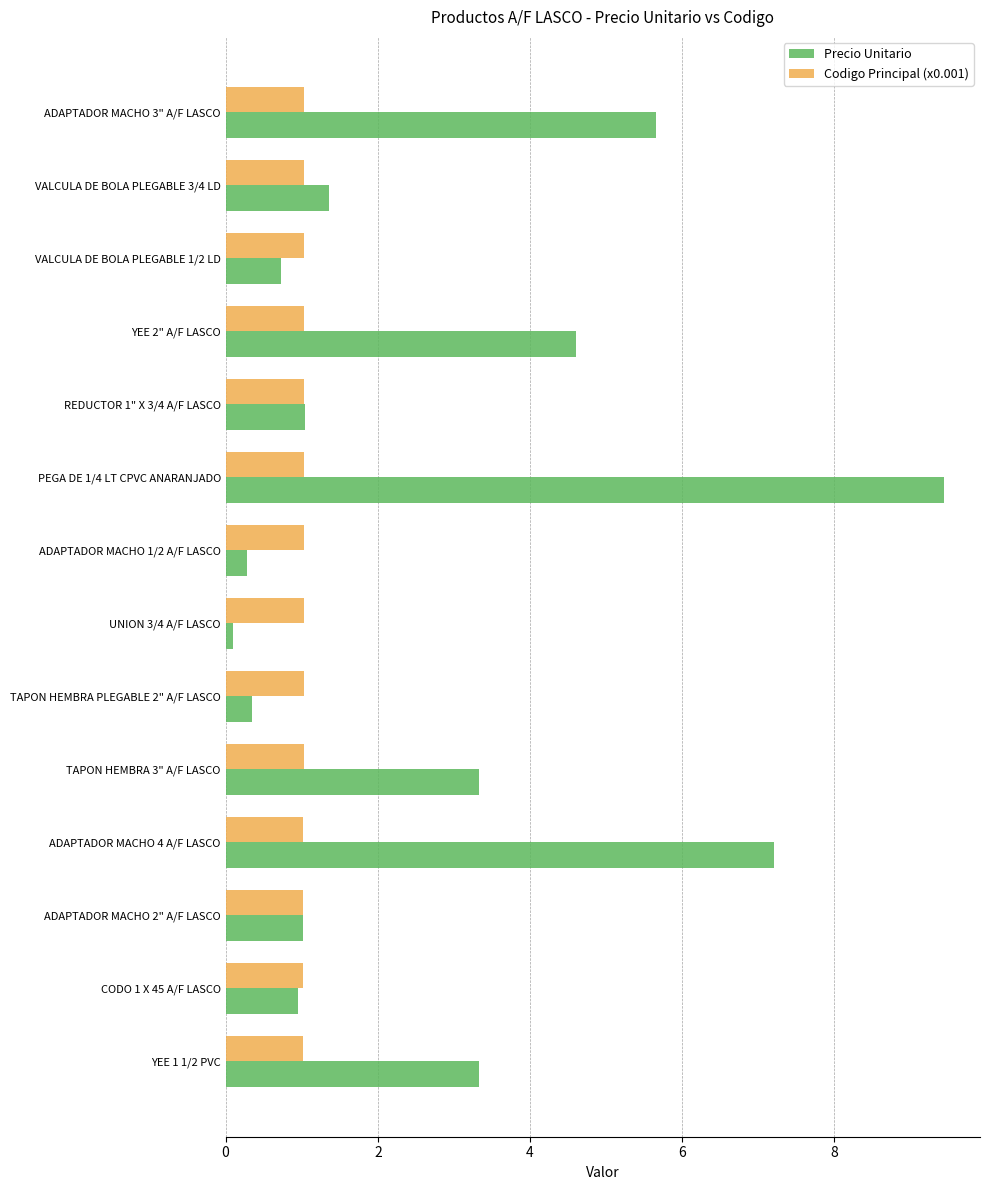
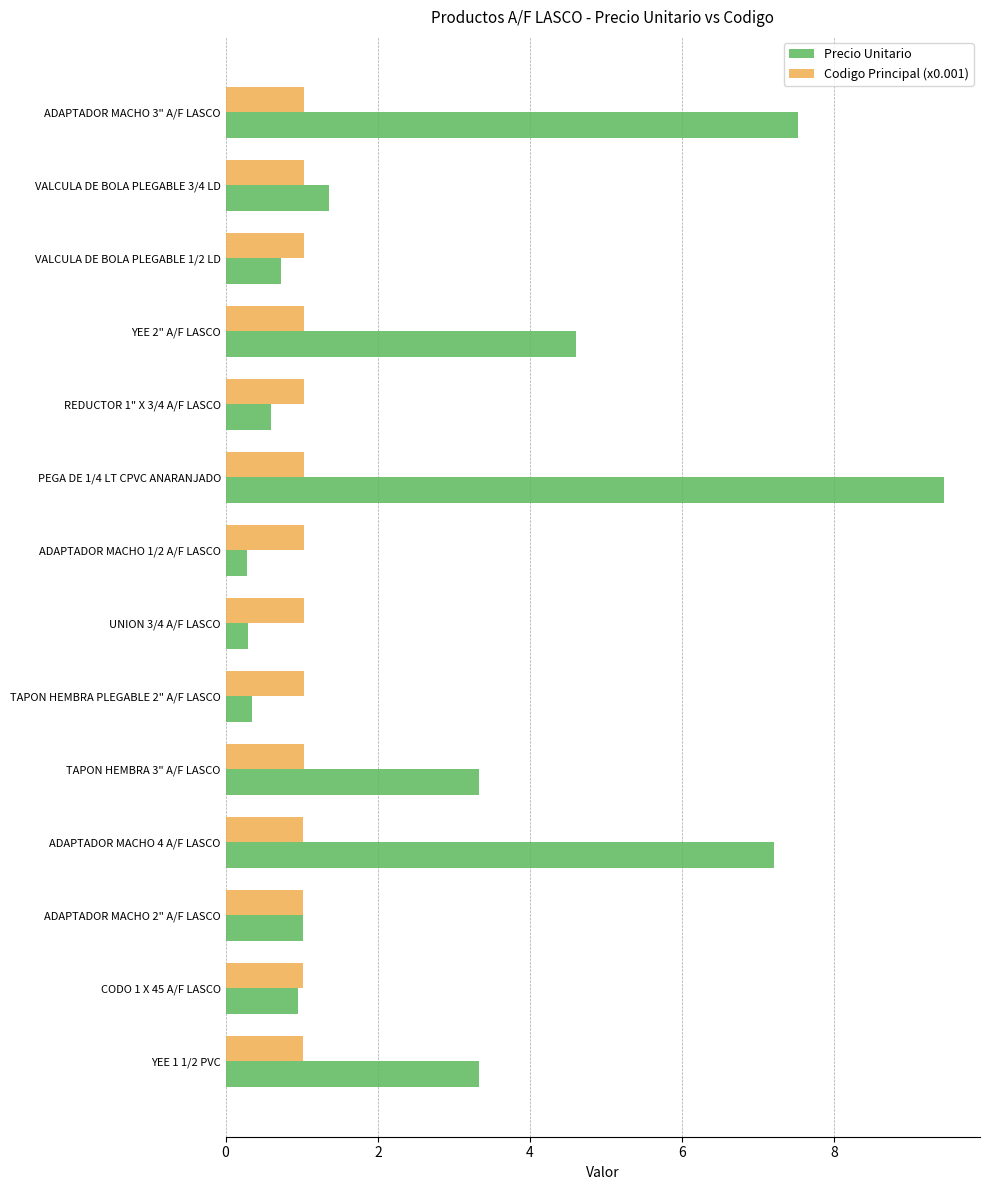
  {
    "Precio Unitario": {
-     "ADAPTADOR MACHO 3\" A/F LASCO": 5.7,
+     "ADAPTADOR MACHO 3\" A/F LASCO": 7.5,
      "VALCULA DE BOLA PLEGABLE 3/4 LD": 1.4,
      "VALCULA DE BOLA PLEGABLE 1/2 LD": 0.7,
      "YEE 2\" A/F LASCO": 4.6,
-     "REDUCTOR 1\" X 3/4 A/F LASCO": 1.0,
+     "REDUCTOR 1\" X 3/4 A/F LASCO": 0.6,
      "PEGA DE 1/4 LT CPVC ANARANJADO": 9.4,
      "ADAPTADOR MACHO 1/2 A/F LASCO": 0.3,
-     "UNION 3/4 A/F LASCO": 0.1,
+     "UNION 3/4 A/F LASCO": 0.3,
      "TAPON HEMBRA PLEGABLE 2\" A/F LASCO": 0.4,
      "TAPON HEMBRA 3\" A/F LASCO": 3.3,
      "ADAPTADOR MACHO 4 A/F LASCO": 7.2,
      "ADAPTADOR MACHO 2\" A/F LASCO": 1.0,
      "CODO 1 X 45 A/F LASCO": 1.0,
      "YEE 1 1/2 PVC": 3.3
    },
    "Codigo Principal (x0.001)": {
      "ADAPTADOR MACHO 3\" A/F LASCO": 1.0,
      "VALCULA DE BOLA PLEGABLE 3/4 LD": 1.0,
      "VALCULA DE BOLA PLEGABLE 1/2 LD": 1.0,
      "YEE 2\" A/F LASCO": 1.0,
      "REDUCTOR 1\" X 3/4 A/F LASCO": 1.0,
      "PEGA DE 1/4 LT CPVC ANARANJADO": 1.0,
      "ADAPTADOR MACHO 1/2 A/F LASCO": 1.0,
      "UNION 3/4 A/F LASCO": 1.0,
      "TAPON HEMBRA PLEGABLE 2\" A/F LASCO": 1.0,
      "TAPON HEMBRA 3\" A/F LASCO": 1.0,
      "ADAPTADOR MACHO 4 A/F LASCO": 1.0,
      "ADAPTADOR MACHO 2\" A/F LASCO": 1.0,
      "CODO 1 X 45 A/F LASCO": 1.0,
      "YEE 1 1/2 PVC": 1.0
    }
  }
